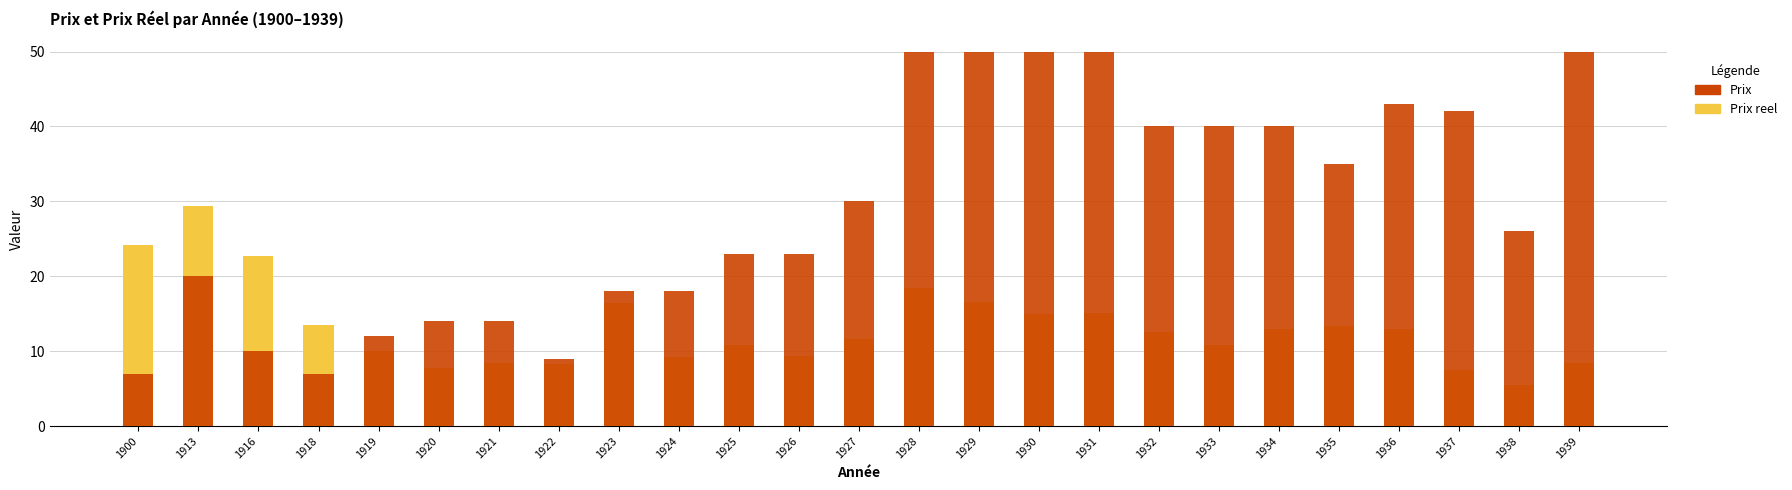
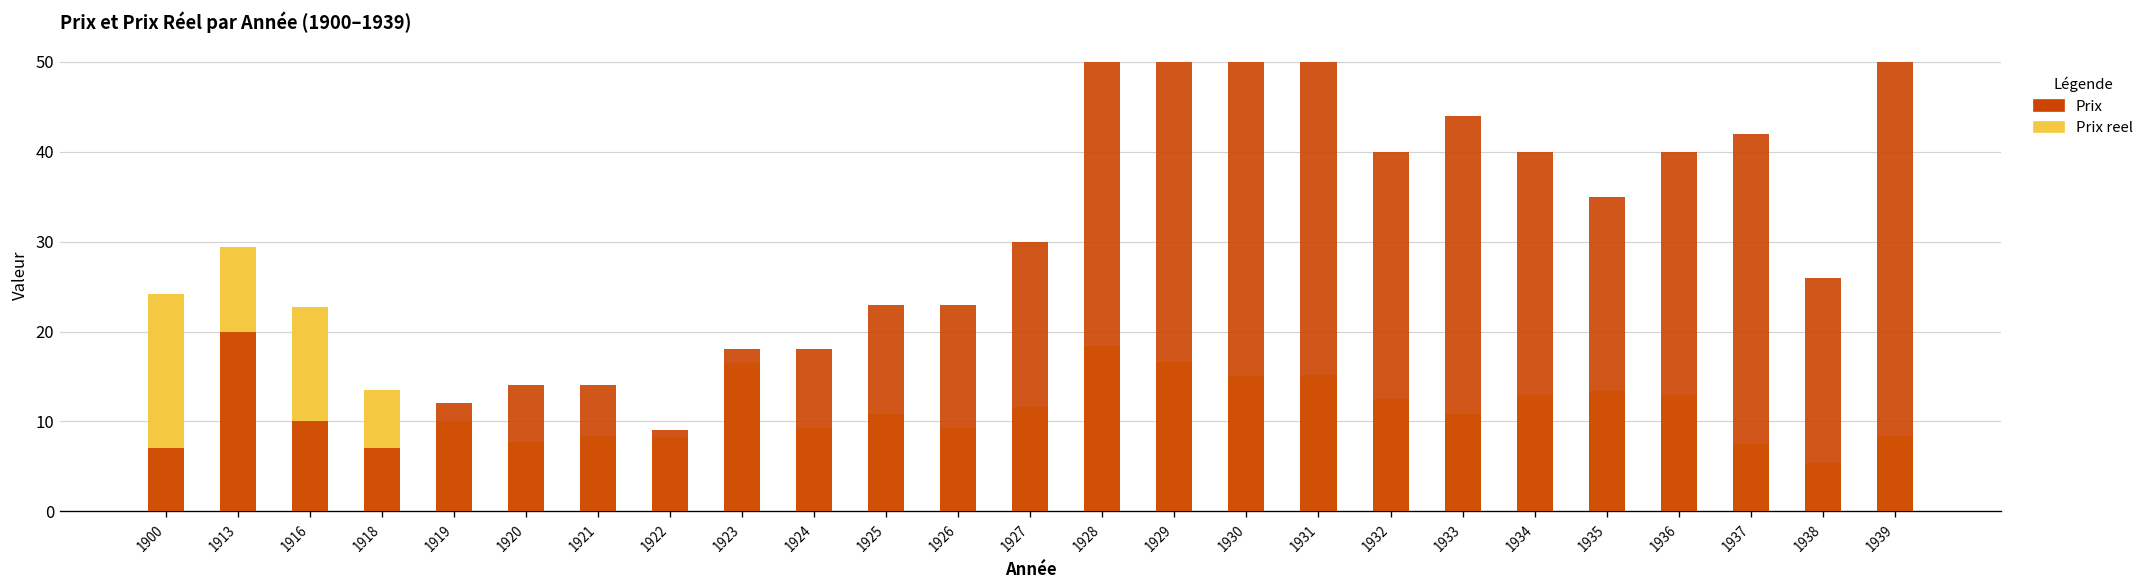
  {
    "Prix reel": {
      "1900": 24,
      "1913": 29,
      "1916": 23,
      "1918": 14
    },
    "Prix": {
      "1919": 12,
      "1920": 14,
      "1921": 14,
      "1922": 9,
      "1923": 18,
      "1924": 18,
      "1925": 23,
      "1926": 23,
      "1927": 30,
      "1928": 50,
      "1929": 50,
      "1930": 50,
      "1931": 50,
      "1932": 40,
-     "1933": 40,
+     "1933": 44,
      "1934": 40,
      "1935": 35,
-     "1936": 43,
+     "1936": 40,
      "1937": 42,
      "1938": 26,
      "1939": 50
    }
  }
